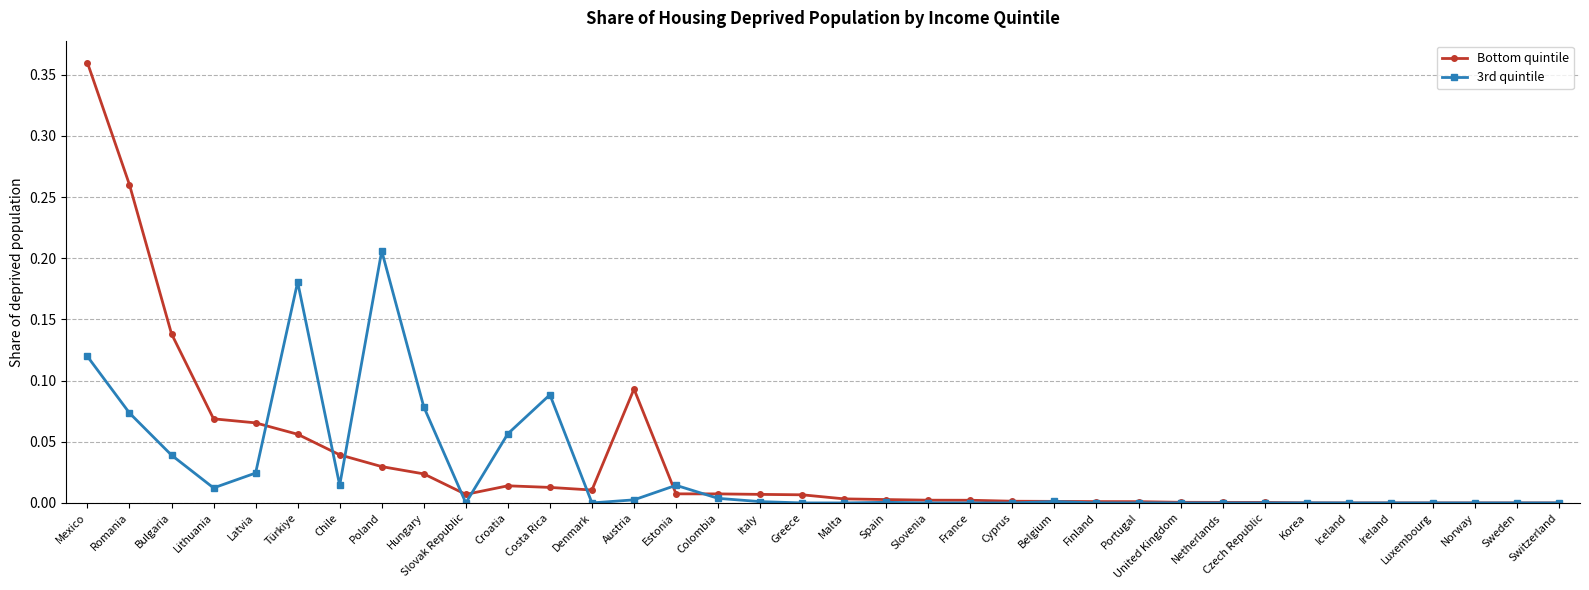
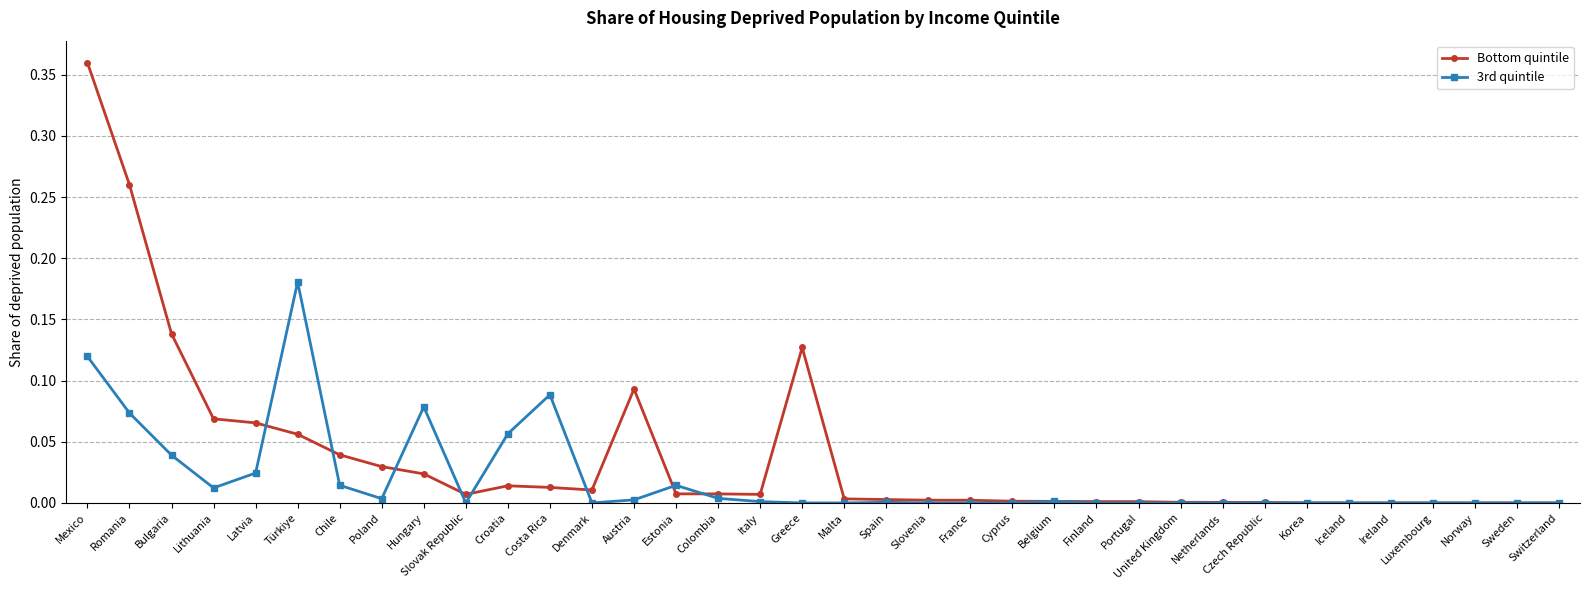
  {
    "Bottom quintile": {
      "Mexico": 0.360,
      "Romania": 0.260,
      "Bulgaria": 0.138,
      "Lithuania": 0.069,
      "Latvia": 0.065,
      "Türkiye": 0.056,
      "Chile": 0.039,
      "Poland": 0.030,
      "Hungary": 0.024,
      "Slovak Republic": 0.007,
      "Croatia": 0.014,
      "Costa Rica": 0.013,
      "Denmark": 0.011,
      "Austria": 0.093,
      "Estonia": 0.007,
      "Colombia": 0.007,
      "Italy": 0.007,
-     "Greece": 0.007,
+     "Greece": 0.127,
      "Malta": 0.003,
      "Spain": 0.003,
      "Slovenia": 0.002,
      "France": 0.002
    },
    "3rd quintile": {
      "Mexico": 0.120,
      "Romania": 0.074,
      "Bulgaria": 0.039,
      "Lithuania": 0.012,
      "Latvia": 0.024,
      "Türkiye": 0.181,
      "Chile": 0.014,
-     "Poland": 0.206,
+     "Poland": 0.003,
      "Hungary": 0.079,
      "Slovak Republic": 0.000,
      "Croatia": 0.057,
      "Costa Rica": 0.088,
      "Denmark": 0.000,
      "Austria": 0.003,
      "Estonia": 0.014,
      "Colombia": 0.004,
      "Italy": 0.001,
      "Greece": 0.000,
      "Malta": 0.000,
      "Spain": 0.001,
      "Slovenia": 0.000,
      "France": 0.000
    }
  }
